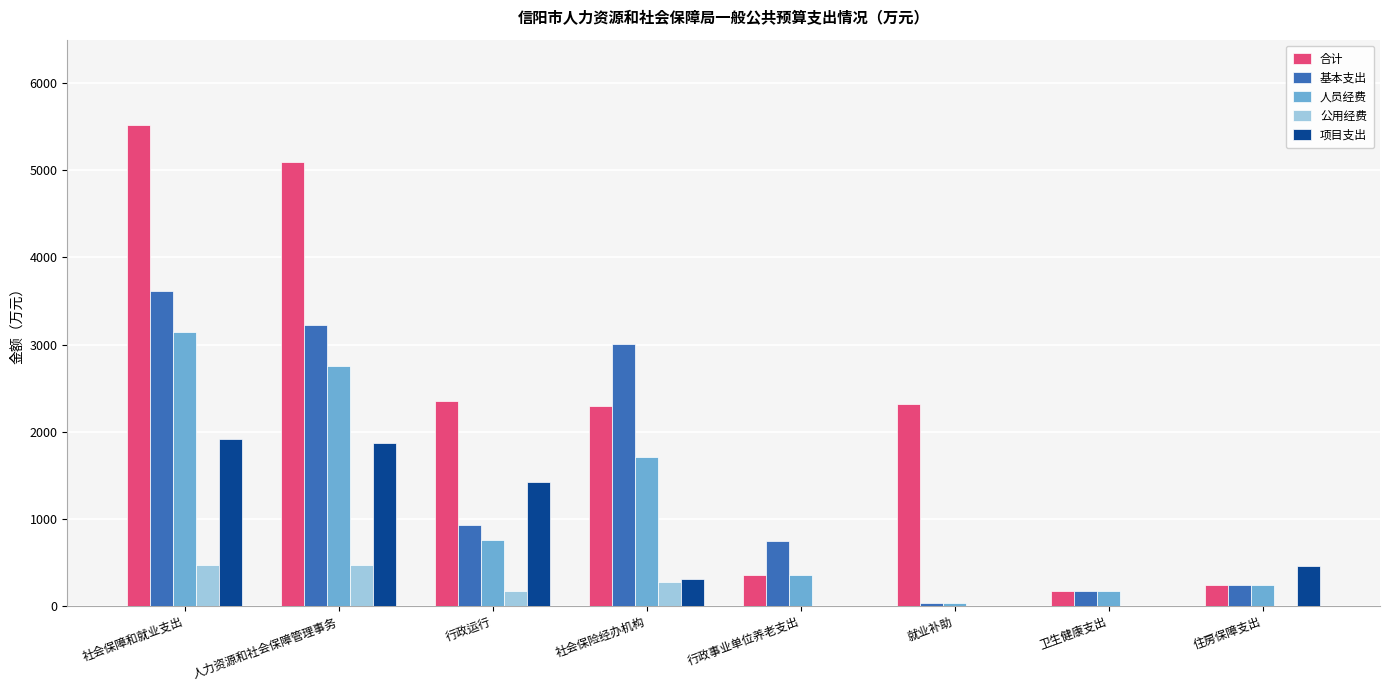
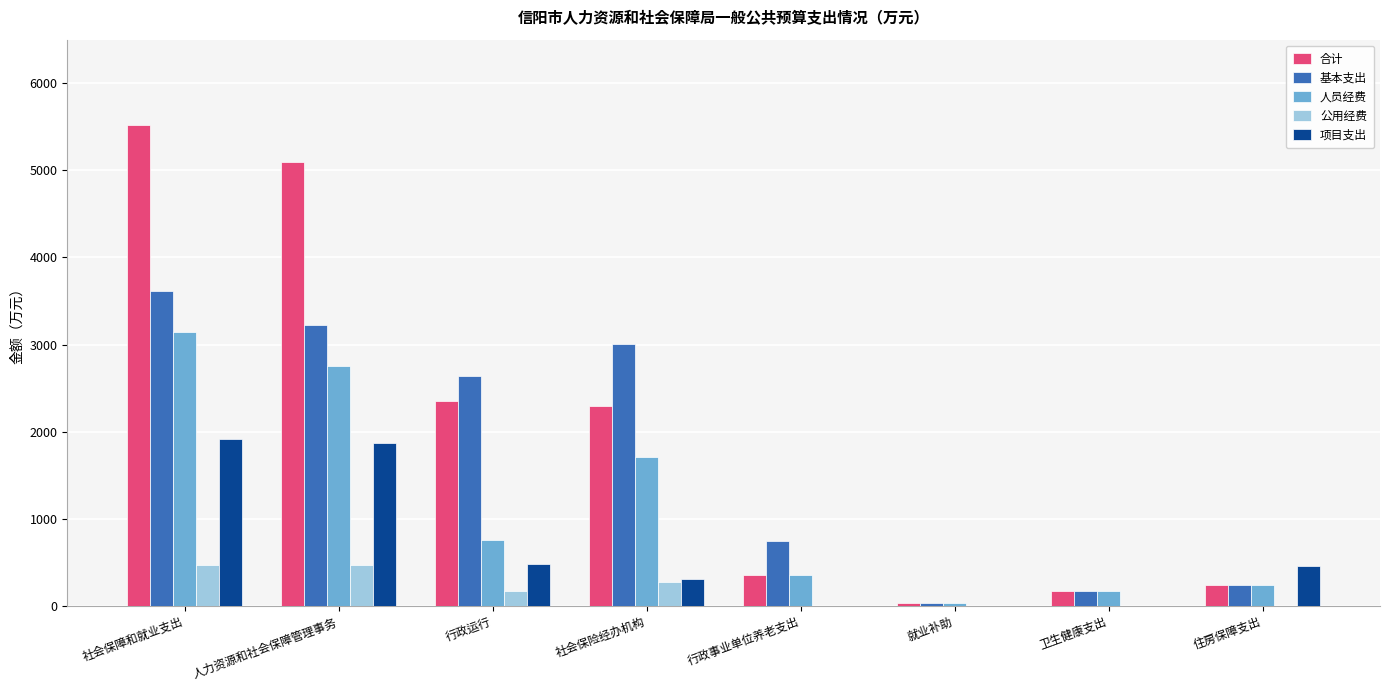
  {
    "合计": {
      "社会保障和就业支出": 5500,
      "人力资源和社会保障管理事务": 5100,
      "行政运行": 2300,
      "社会保险经办机构": 2300,
      "行政事业单位养老支出": 300,
-     "就业补助": 2300,
+     "就业补助": 0,
      "卫生健康支出": 200,
      "住房保障支出": 200
    },
    "基本支出": {
      "社会保障和就业支出": 3600,
      "人力资源和社会保障管理事务": 3200,
-     "行政运行": 900,
+     "行政运行": 2600,
      "社会保险经办机构": 3000,
      "行政事业单位养老支出": 700,
      "就业补助": 0,
      "卫生健康支出": 200,
      "住房保障支出": 200
    },
    "项目支出": {
      "社会保障和就业支出": 1900,
      "人力资源和社会保障管理事务": 1900,
-     "行政运行": 1400,
+     "行政运行": 500,
      "社会保险经办机构": 300,
      "行政事业单位养老支出": 0,
      "就业补助": 0,
      "卫生健康支出": 0,
      "住房保障支出": 500
    }
  }
